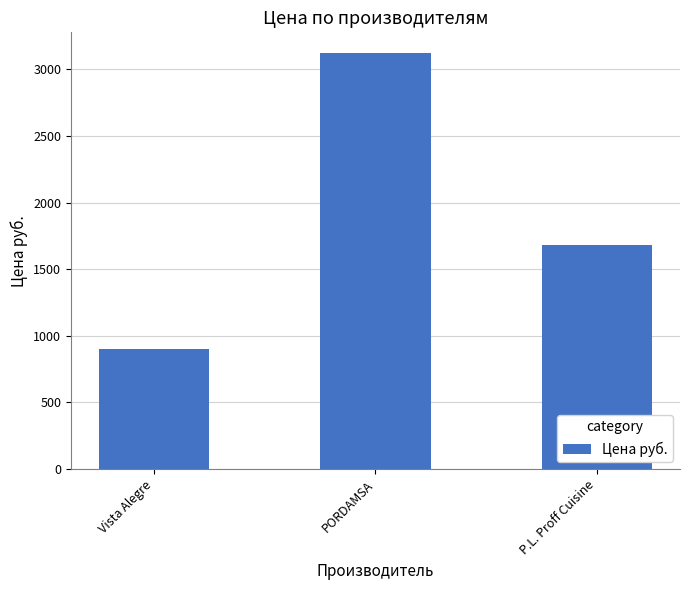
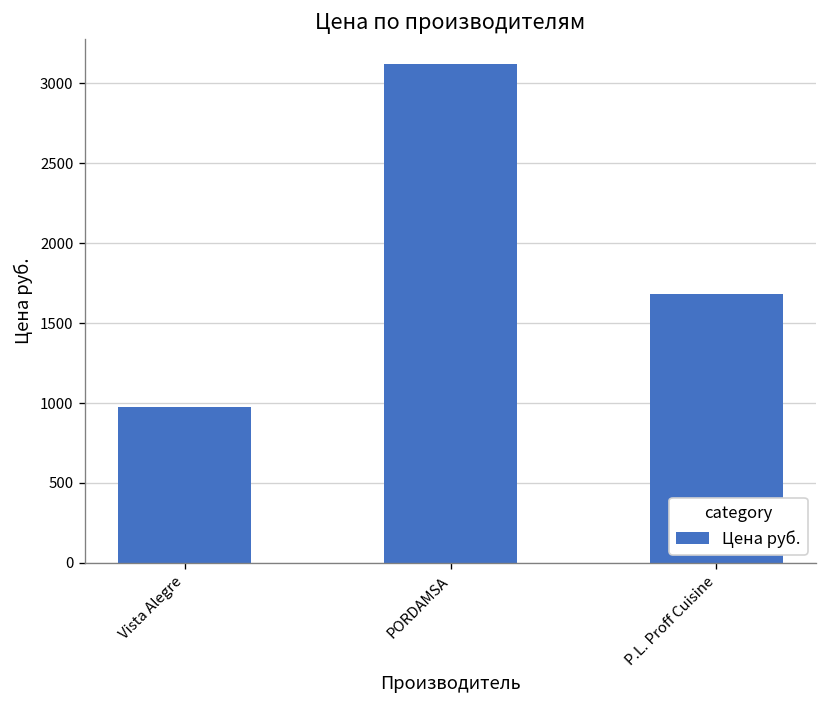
  {
-   "Vista Alegre": 900,
+   "Vista Alegre": 980,
    "PORDAMSA": 3120,
    "P.L. Proff Cuisine": 1690
  }
